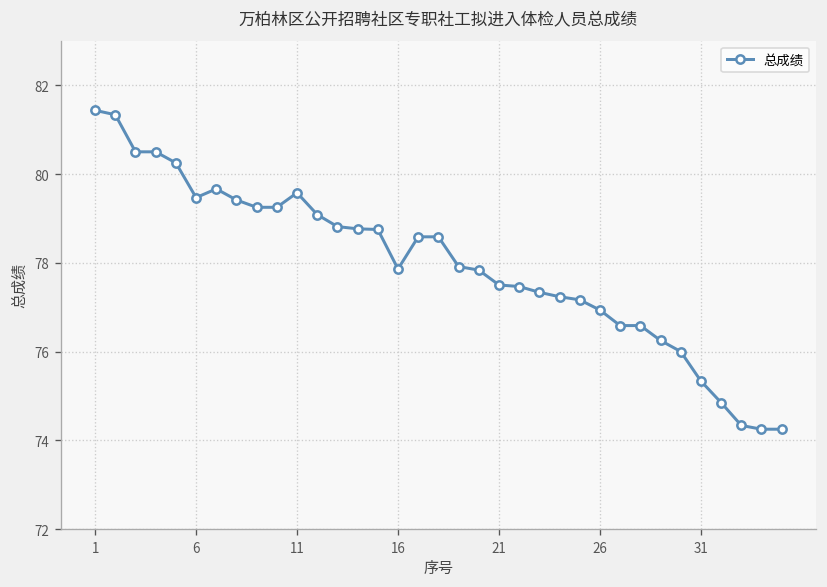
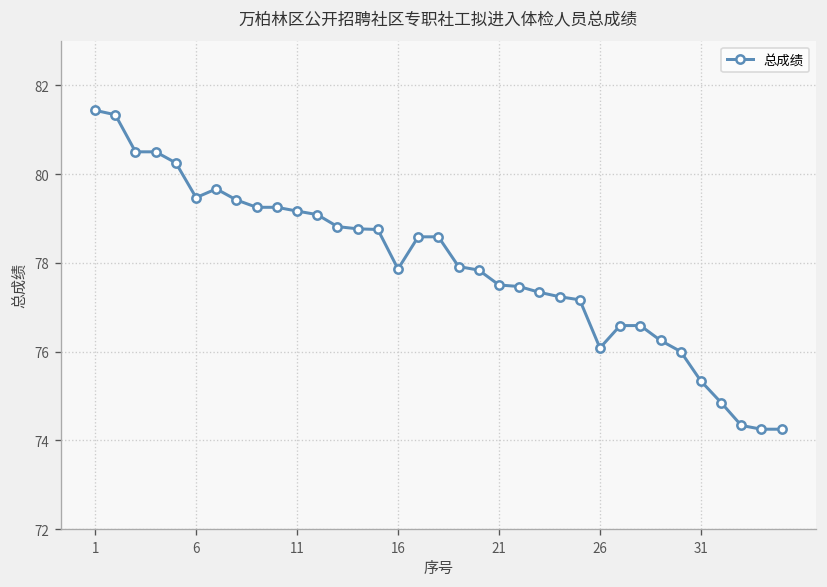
  {
    "1": 81.4,
    "6": 79.5,
-   "11": 79.6,
+   "11": 79.2,
    "16": 77.9,
    "21": 77.5,
-   "26": 76.9,
+   "26": 76.1,
    "31": 75.3
  }
